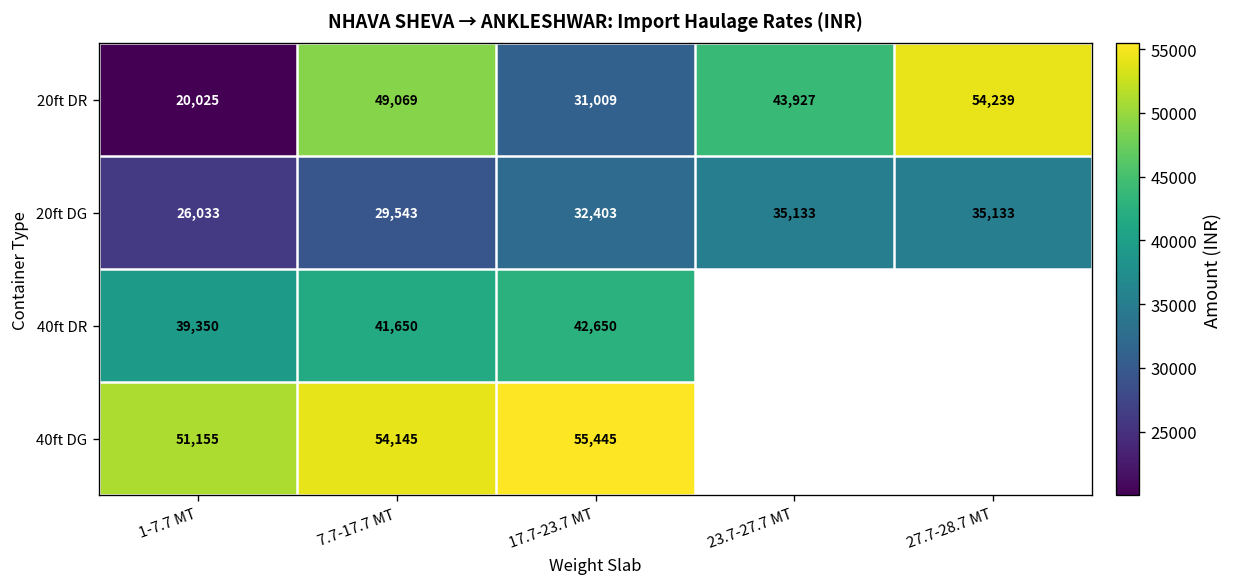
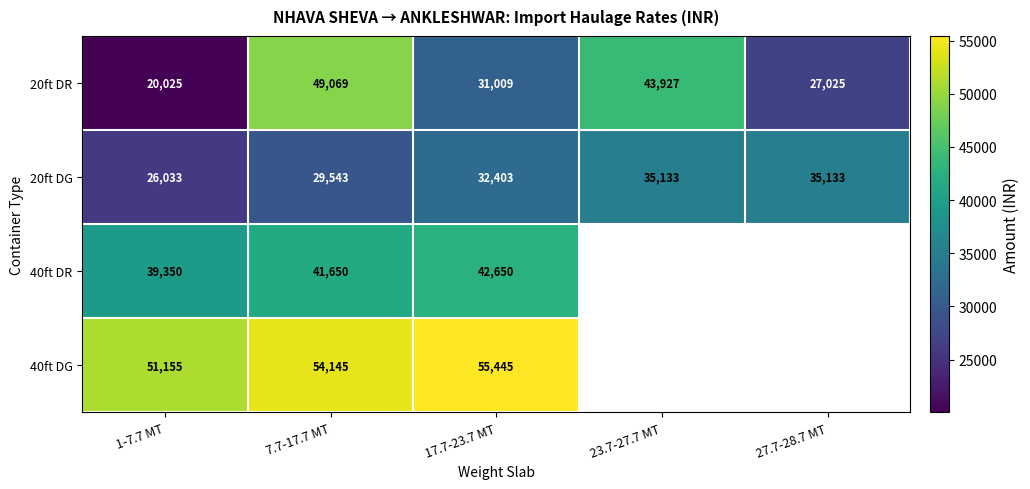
  {
    "20ft DR": {
      "1-7.7 MT": "20,025",
      "7.7-17.7 MT": "49,069",
      "17.7-23.7 MT": "31,009",
      "23.7-27.7 MT": "43,927",
-     "27.7-28.7 MT": "54,239"
+     "27.7-28.7 MT": "27,025"
    },
    "20ft DG": {
      "1-7.7 MT": "26,033",
      "7.7-17.7 MT": "29,543",
      "17.7-23.7 MT": "32,403",
      "23.7-27.7 MT": "35,133",
      "27.7-28.7 MT": "35,133"
    },
    "40ft DR": {
      "1-7.7 MT": "39,350",
      "7.7-17.7 MT": "41,650",
      "17.7-23.7 MT": "42,650"
    },
    "40ft DG": {
      "1-7.7 MT": "51,155",
      "7.7-17.7 MT": "54,145",
      "17.7-23.7 MT": "55,445"
    }
  }
